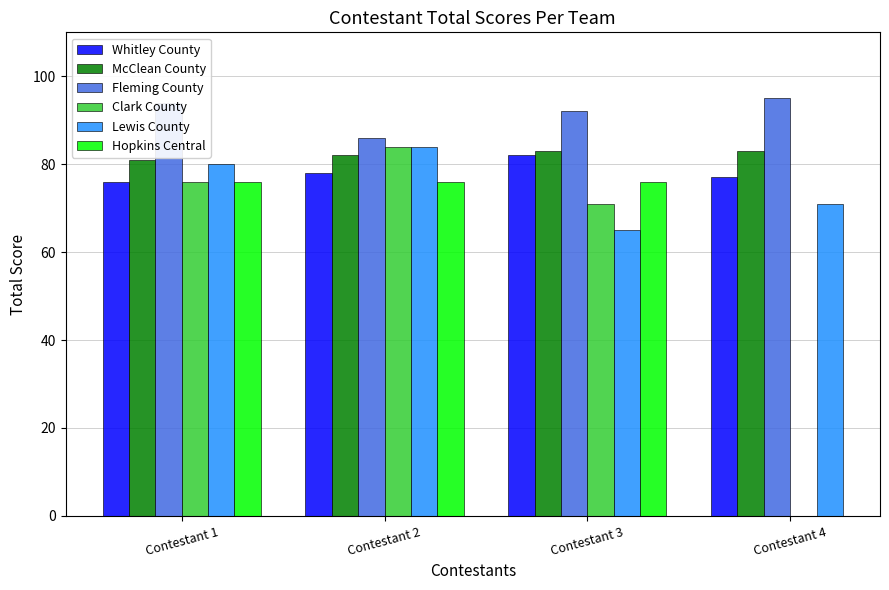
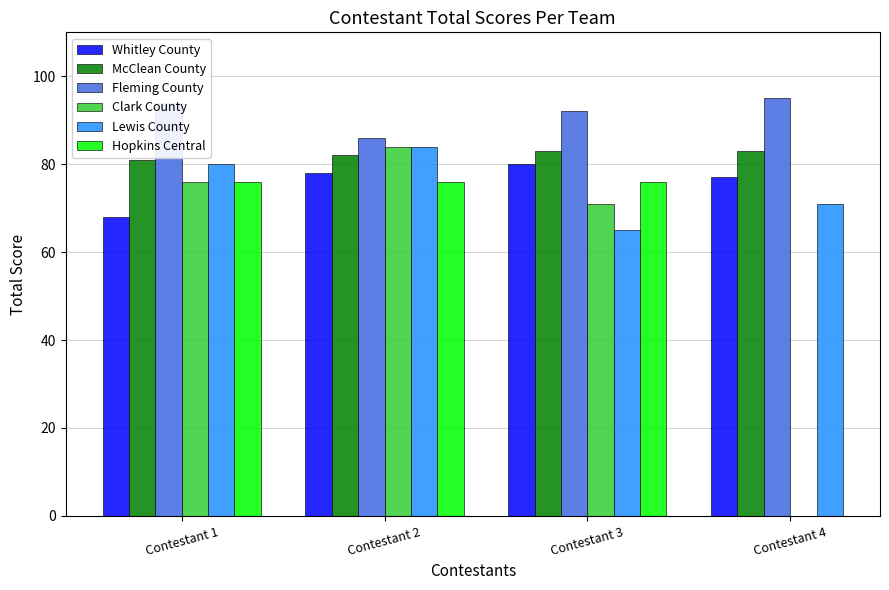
  {
    "Whitley County": {
-     "Contestant 1": 76,
+     "Contestant 1": 68,
      "Contestant 2": 78,
-     "Contestant 3": 82,
+     "Contestant 3": 80,
      "Contestant 4": 77
    },
    "McClean County": {
      "Contestant 1": 81,
      "Contestant 2": 82,
      "Contestant 3": 83,
      "Contestant 4": 83
    },
    "Fleming County": {
      "Contestant 2": 86,
      "Contestant 3": 92,
      "Contestant 4": 95
    },
    "Lewis County": {
      "Contestant 1": 80,
      "Contestant 2": 84,
      "Contestant 3": 65,
      "Contestant 4": 71
    }
  }
